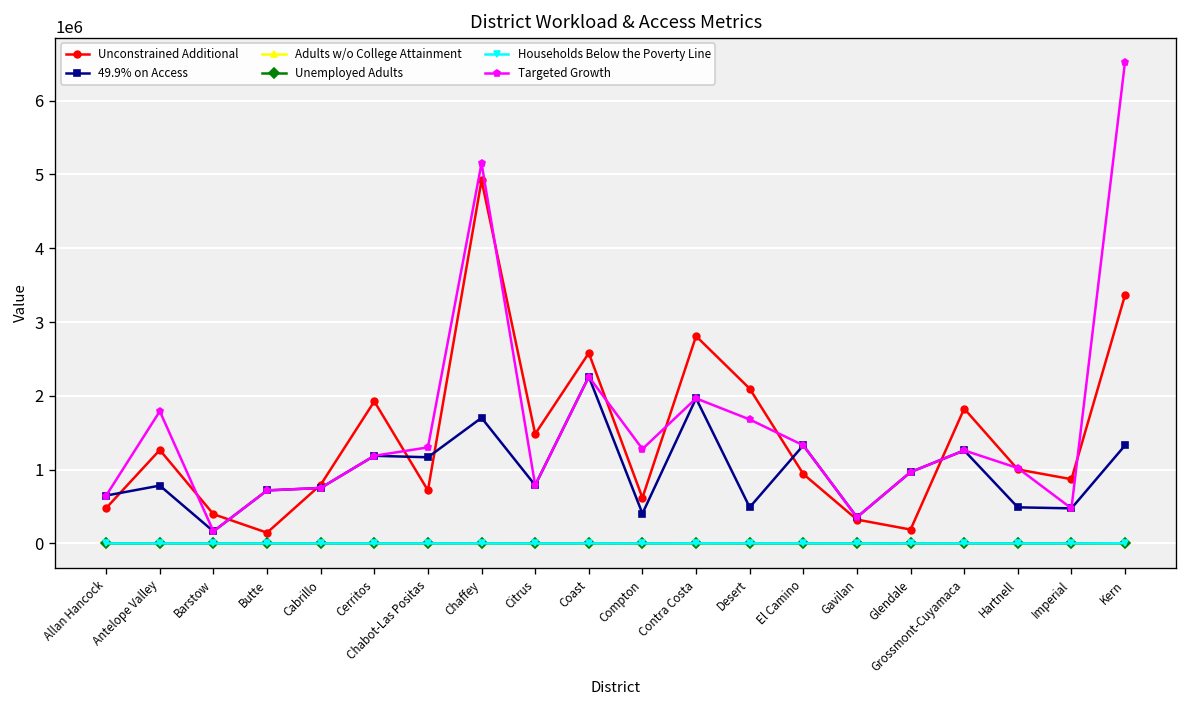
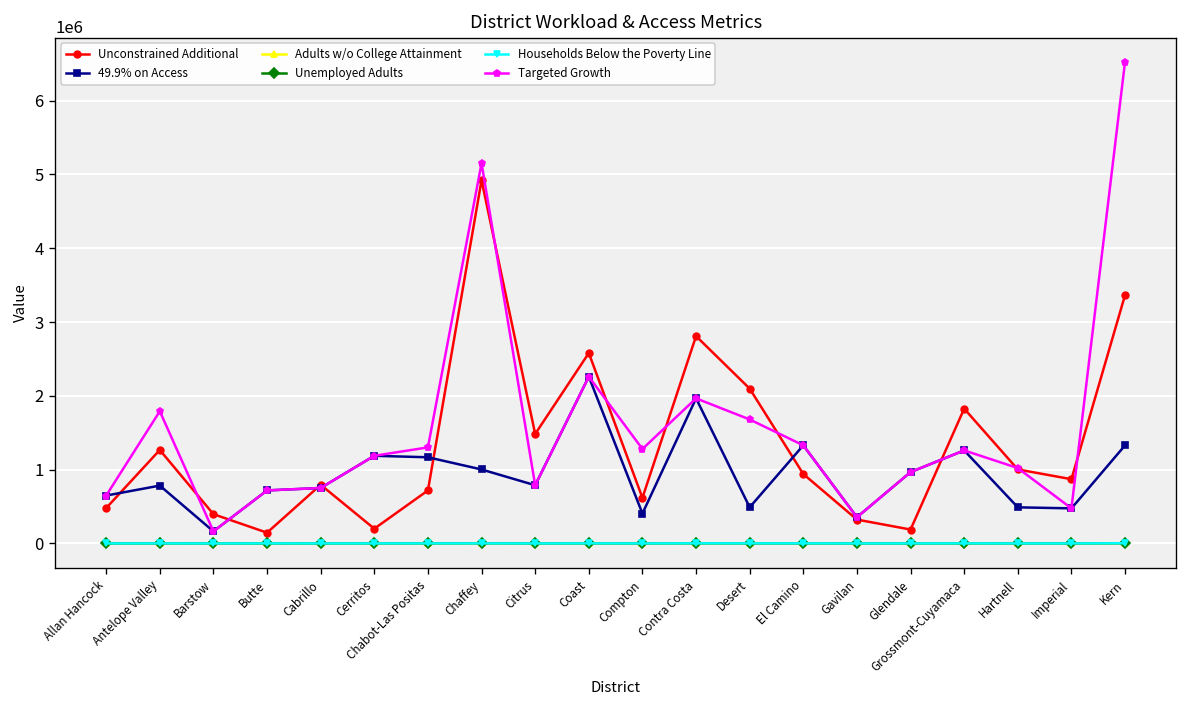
  {
    "Unconstrained Additional": {
      "Allan Hancock": 500000,
      "Antelope Valley": 1300000,
      "Barstow": 400000,
      "Butte": 100000,
      "Cabrillo": 800000,
-     "Cerritos": 1900000,
+     "Cerritos": 200000,
      "Chabot-Las Positas": 700000,
      "Chaffey": 4900000,
      "Citrus": 1500000,
      "Coast": 2600000,
      "Compton": 600000,
      "Contra Costa": 2800000,
      "Desert": 2100000,
      "El Camino": 900000,
      "Glendale": 200000,
      "Grossmont-Cuyamaca": 1800000,
      "Imperial": 900000,
      "Kern": 3400000
    },
    "49.9% on Access": {
      "Antelope Valley": 800000,
      "Chabot-Las Positas": 1200000,
-     "Chaffey": 1700000,
+     "Chaffey": 1000000,
      "Compton": 400000,
      "Desert": 500000,
      "Hartnell": 500000,
      "Kern": 1300000
    },
    "Households Below the Poverty Line": {
      "Allan Hancock": 0,
      "Antelope Valley": 0,
      "Barstow": 0,
      "Butte": 0,
      "Cabrillo": 0,
      "Cerritos": 0,
      "Chabot-Las Positas": 0,
      "Chaffey": 0,
      "Citrus": 0,
      "Coast": 0,
      "Compton": 0,
      "Contra Costa": 0,
      "Desert": 0,
      "El Camino": 0,
      "Gavilan": 0,
      "Glendale": 0,
      "Grossmont-Cuyamaca": 0,
      "Hartnell": 0,
      "Imperial": 0,
      "Kern": 0
    },
    "Targeted Growth": {
      "Antelope Valley": 1800000,
      "Chabot-Las Positas": 1300000,
      "Chaffey": 5200000,
      "Compton": 1300000,
      "Desert": 1700000,
      "Kern": 6500000
    }
  }
